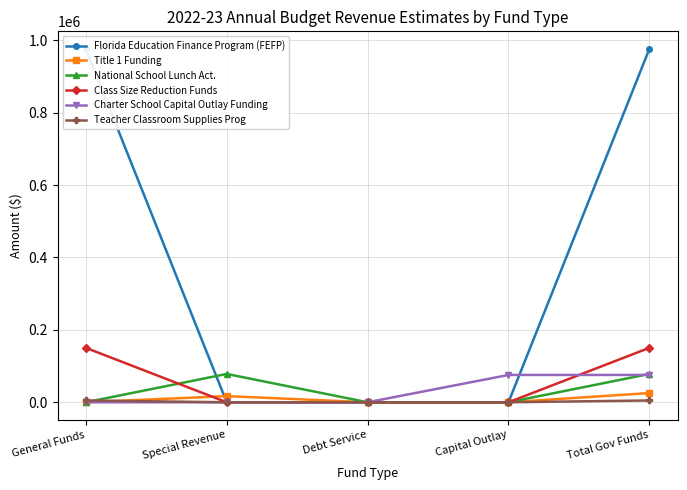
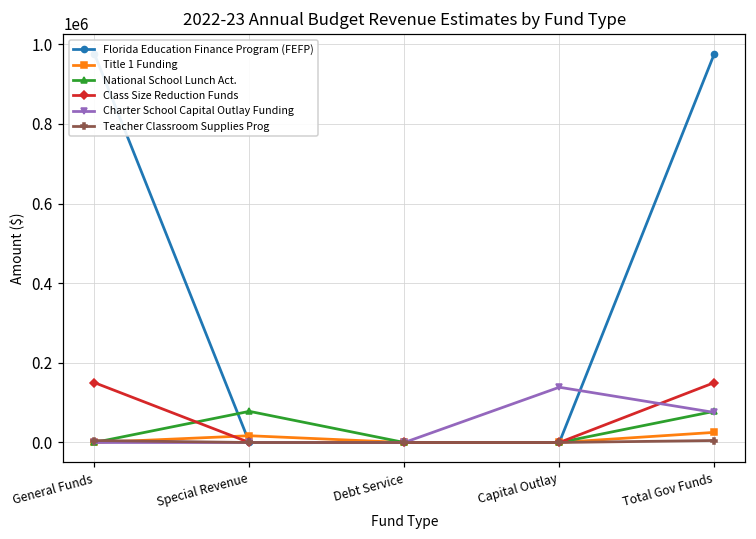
  {
    "Florida Education Finance Program (FEFP)": {
      "Total Gov Funds": 980000
    },
    "Title 1 Funding": {
      "Special Revenue": 20000,
      "Total Gov Funds": 30000
    },
    "National School Lunch Act.": {
      "Special Revenue": 80000
    },
    "Class Size Reduction Funds": {
      "General Funds": 150000,
      "Total Gov Funds": 150000
    },
    "Charter School Capital Outlay Funding": {
-     "Capital Outlay": 80000
+     "Capital Outlay": 140000
    },
    "Teacher Classroom Supplies Prog": {
      "Total Gov Funds": 10000
    }
  }
